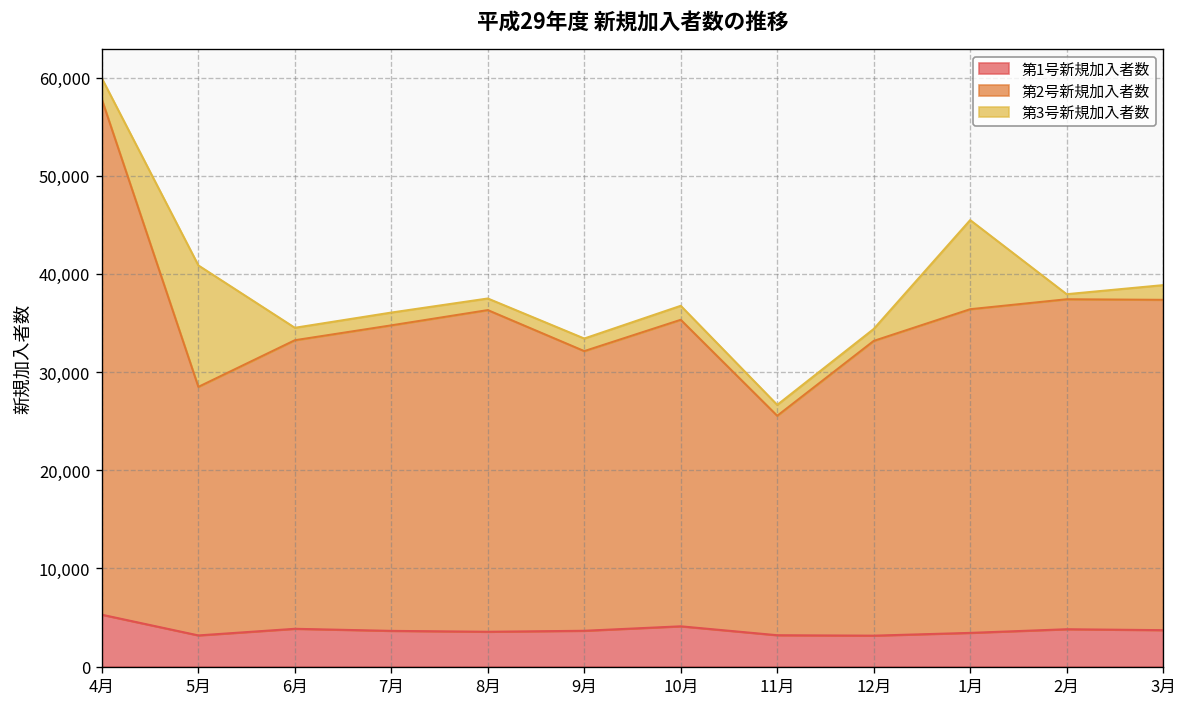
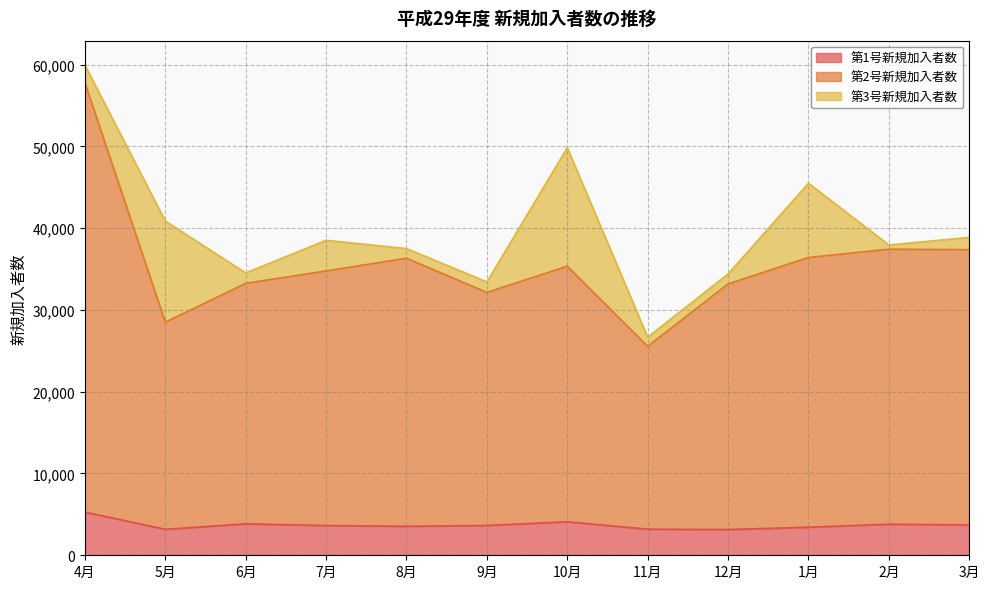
  {
    "第3号新規加入者数": {
      "4月": "2,000",
      "5月": "12,000",
      "6月": "1,000",
-     "7月": "1,000",
+     "7月": "4,000",
      "8月": "1,000",
      "9月": "1,000",
-     "10月": "1,000",
+     "10月": "14,000",
      "11月": "1,000",
      "12月": "1,000",
      "1月": "9,000",
      "2月": "1,000",
      "3月": "1,000"
    }
  }
